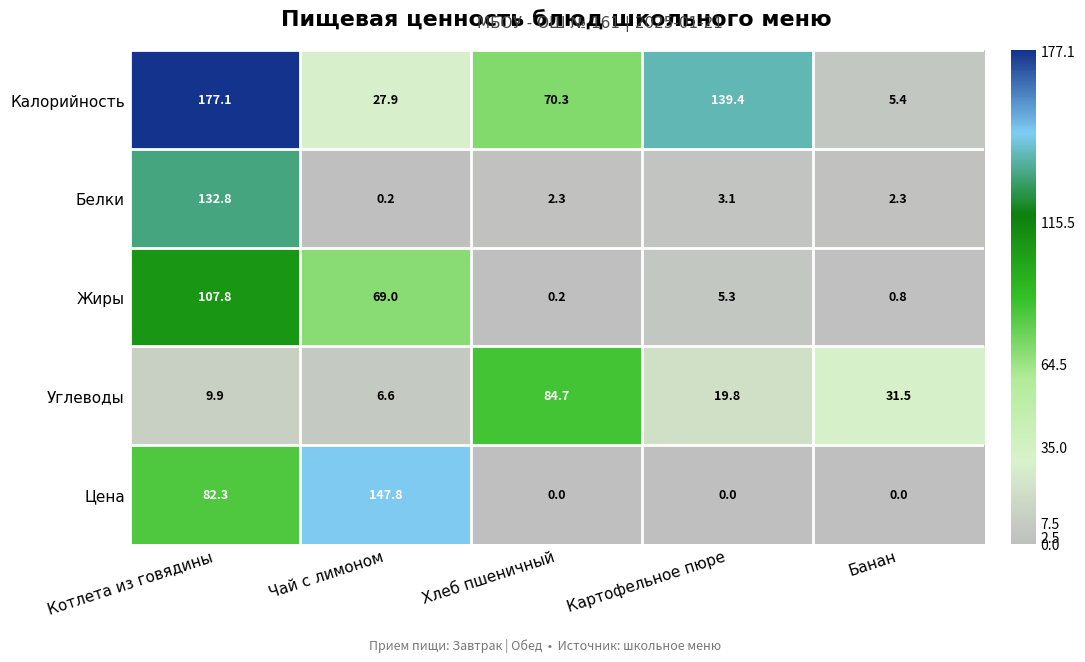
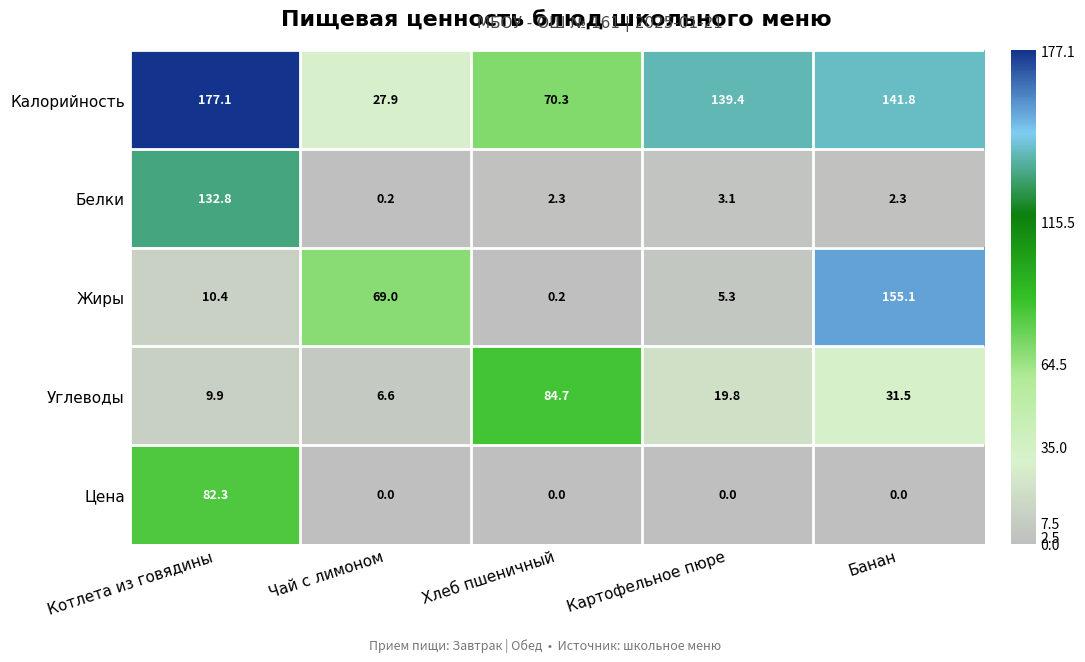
  {
    "Калорийность": {
      "Котлета из говядины": 177.1,
      "Чай с лимоном": 27.9,
      "Хлеб пшеничный": 70.3,
      "Картофельное пюре": 139.4,
-     "Банан": 5.4
+     "Банан": 141.8
    },
    "Белки": {
      "Котлета из говядины": 132.8,
      "Чай с лимоном": 0.2,
      "Хлеб пшеничный": 2.3,
      "Картофельное пюре": 3.1,
      "Банан": 2.3
    },
    "Жиры": {
-     "Котлета из говядины": 107.8,
+     "Котлета из говядины": 10.4,
      "Чай с лимоном": 69.0,
      "Хлеб пшеничный": 0.2,
      "Картофельное пюре": 5.3,
-     "Банан": 0.8
+     "Банан": 155.1
    },
    "Углеводы": {
      "Котлета из говядины": 9.9,
      "Чай с лимоном": 6.6,
      "Хлеб пшеничный": 84.7,
      "Картофельное пюре": 19.8,
      "Банан": 31.5
    },
    "Цена": {
      "Котлета из говядины": 82.3,
-     "Чай с лимоном": 147.8,
+     "Чай с лимоном": 0.0,
      "Хлеб пшеничный": 0.0,
      "Картофельное пюре": 0.0,
      "Банан": 0.0
    }
  }
